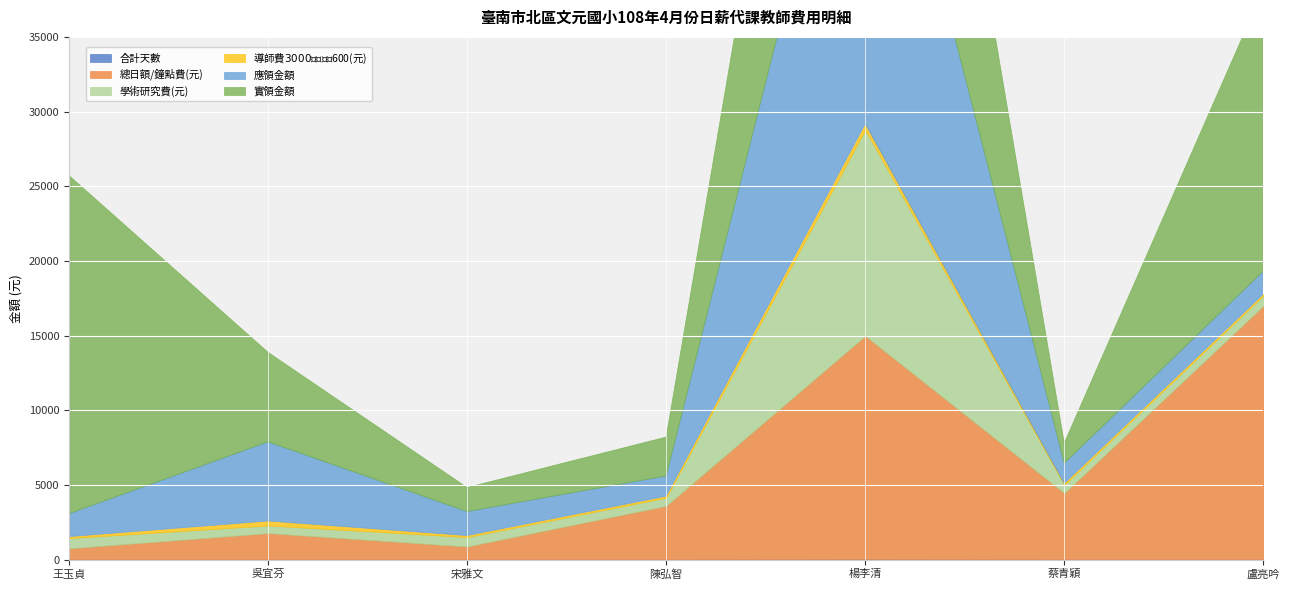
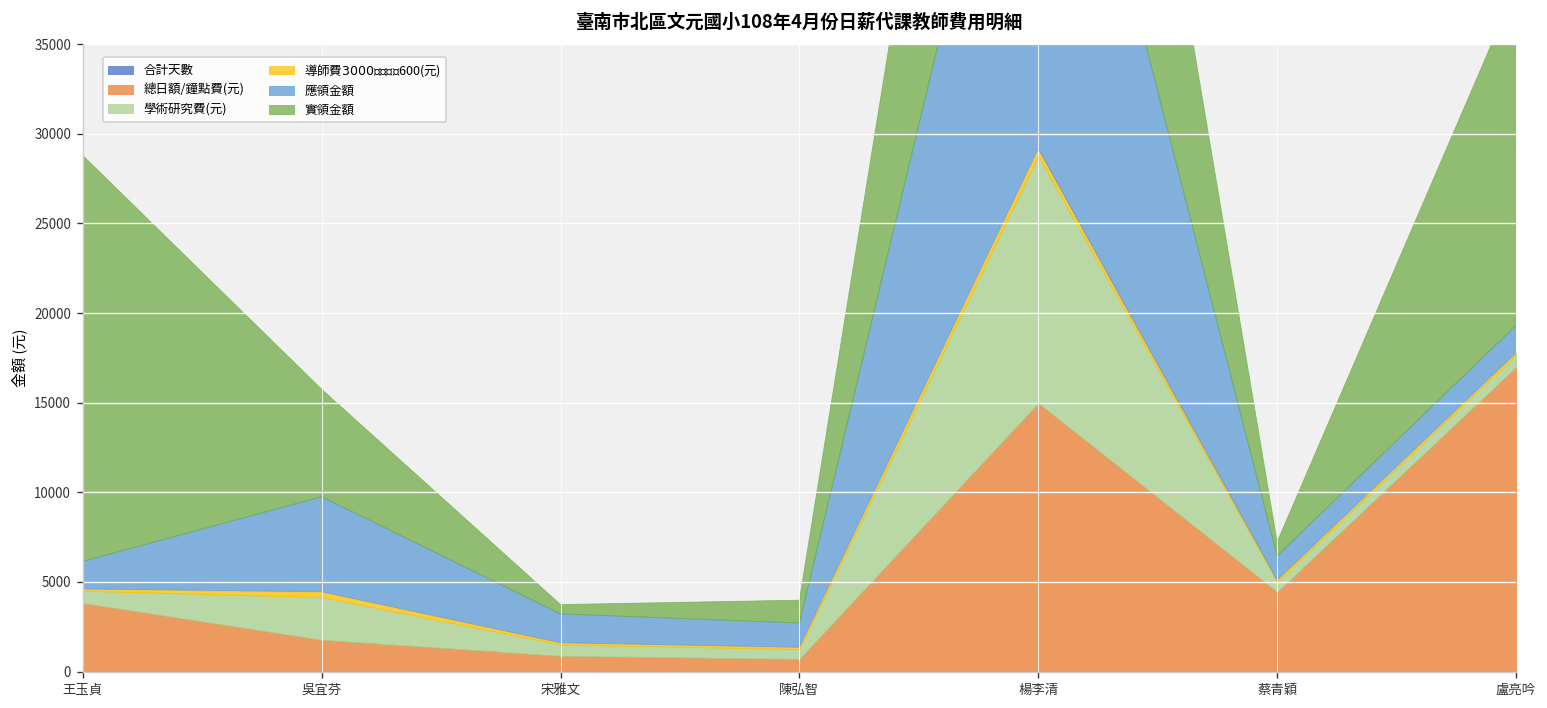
  {
    "總日額/鐘點費(元)": {
-     "王玉貞": 700,
+     "王玉貞": 3800,
      "吳宜芬": 1800,
      "宋雅文": 900,
-     "陳弘智": 3600,
+     "陳弘智": 700,
      "楊李清": 15000,
      "蔡青穎": 4400,
      "盧亮吟": 17000
    },
    "學術研究費(元)": {
-     "吳宜芬": 500,
+     "吳宜芬": 2400,
      "楊李清": 13800
    },
    "實領金額": {
      "王玉貞": 22600,
      "吳宜芬": 6000,
-     "宋雅文": 1600,
-     "陳弘智": 2600,
-     "蔡青穎": 1400
+     "宋雅文": 500,
+     "陳弘智": 1300,
+     "蔡青穎": 800
    }
  }
